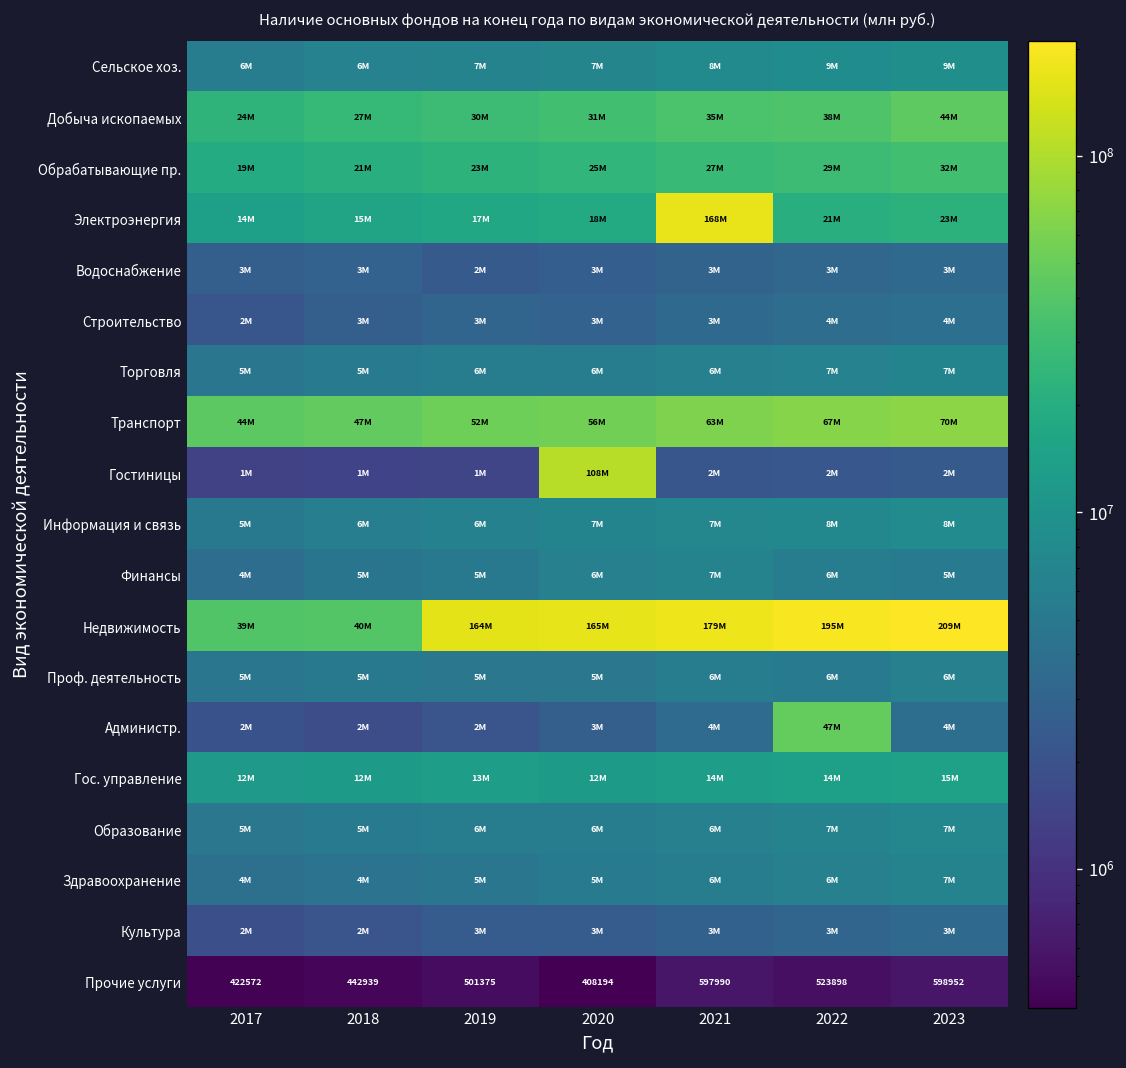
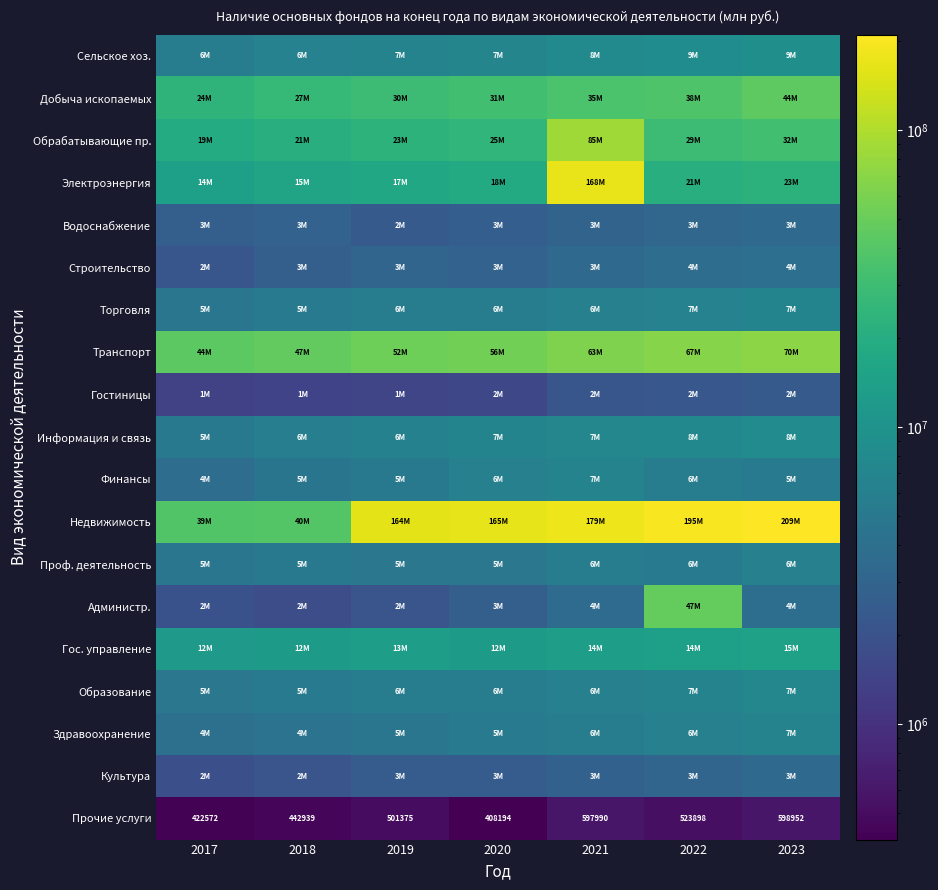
  {
    "Сельское хоз.": {
      "2017": "6M",
      "2018": "6M",
      "2019": "7M",
      "2020": "7M",
      "2021": "8M",
      "2022": "9M",
      "2023": "9M"
    },
    "Добыча ископаемых": {
      "2017": "24M",
      "2018": "27M",
      "2019": "30M",
      "2020": "31M",
      "2021": "35M",
      "2022": "38M",
      "2023": "44M"
    },
    "Обрабатывающие пр.": {
      "2017": "19M",
      "2018": "21M",
      "2019": "23M",
      "2020": "25M",
-     "2021": "27M",
+     "2021": "85M",
      "2022": "29M",
      "2023": "32M"
    },
    "Электроэнергия": {
      "2017": "14M",
      "2018": "15M",
      "2019": "17M",
      "2020": "18M",
      "2021": "168M",
      "2022": "21M",
      "2023": "23M"
    },
    "Водоснабжение": {
      "2017": "3M",
      "2018": "3M",
      "2019": "2M",
      "2020": "3M",
      "2021": "3M",
      "2022": "3M",
      "2023": "3M"
    },
    "Строительство": {
      "2017": "2M",
      "2018": "3M",
      "2019": "3M",
      "2020": "3M",
      "2021": "3M",
      "2022": "4M",
      "2023": "4M"
    },
    "Торговля": {
      "2017": "5M",
      "2018": "5M",
      "2019": "6M",
      "2020": "6M",
      "2021": "6M",
      "2022": "7M",
      "2023": "7M"
    },
    "Транспорт": {
      "2017": "44M",
      "2018": "47M",
      "2019": "52M",
      "2020": "56M",
      "2021": "63M",
      "2022": "67M",
      "2023": "70M"
    },
    "Гостиницы": {
      "2017": "1M",
      "2018": "1M",
      "2019": "1M",
-     "2020": "108M",
+     "2020": "2M",
      "2021": "2M",
      "2022": "2M",
      "2023": "2M"
    },
    "Информация и связь": {
      "2017": "5M",
      "2018": "6M",
      "2019": "6M",
      "2020": "7M",
      "2021": "7M",
      "2022": "8M",
      "2023": "8M"
    },
    "Финансы": {
      "2017": "4M",
      "2018": "5M",
      "2019": "5M",
      "2020": "6M",
      "2021": "7M",
      "2022": "6M",
      "2023": "5M"
    },
    "Недвижимость": {
      "2017": "39M",
      "2018": "40M",
      "2019": "164M",
      "2020": "165M",
      "2021": "179M",
      "2022": "195M",
      "2023": "209M"
    },
    "Проф. деятельность": {
      "2017": "5M",
      "2018": "5M",
      "2019": "5M",
      "2020": "5M",
      "2021": "6M",
      "2022": "6M",
      "2023": "6M"
    },
    "Администр.": {
      "2017": "2M",
      "2018": "2M",
      "2019": "2M",
      "2020": "3M",
      "2021": "4M",
      "2022": "47M",
      "2023": "4M"
    },
    "Гос. управление": {
      "2017": "12M",
      "2018": "12M",
      "2019": "13M",
      "2020": "12M",
      "2021": "14M",
      "2022": "14M",
      "2023": "15M"
    },
    "Образование": {
      "2017": "5M",
      "2018": "5M",
      "2019": "6M",
      "2020": "6M",
      "2021": "6M",
      "2022": "7M",
      "2023": "7M"
    },
    "Здравоохранение": {
      "2017": "4M",
      "2018": "4M",
      "2019": "5M",
      "2020": "5M",
      "2021": "6M",
      "2022": "6M",
      "2023": "7M"
    },
    "Культура": {
      "2017": "2M",
      "2018": "2M",
      "2019": "3M",
      "2020": "3M",
      "2021": "3M",
      "2022": "3M",
      "2023": "3M"
    },
    "Прочие услуги": {
      "2017": "422572",
      "2018": "442939",
      "2019": "501375",
      "2020": "408194",
      "2021": "597990",
      "2022": "523898",
      "2023": "598952"
    }
  }
